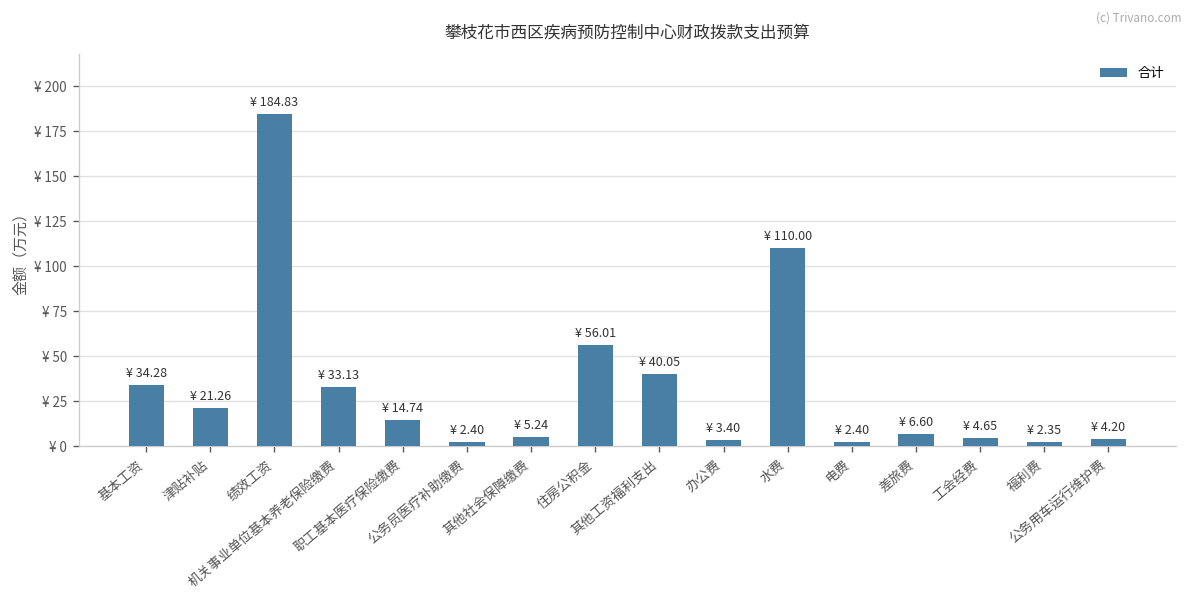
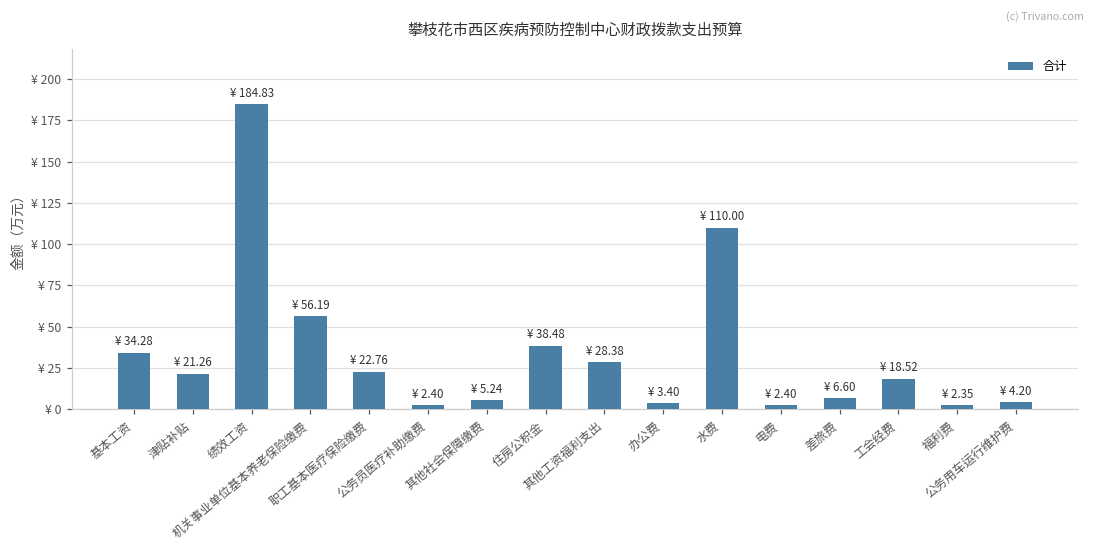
  {
    "基本工资": 34.28,
    "津贴补贴": 21.26,
    "绩效工资": 184.83,
-   "机关事业单位基本养老保险缴费": 33.13,
-   "职工基本医疗保险缴费": 14.74,
+   "机关事业单位基本养老保险缴费": 56.19,
+   "职工基本医疗保险缴费": 22.76,
    "公务员医疗补助缴费": 2.40,
    "其他社会保障缴费": 5.24,
-   "住房公积金": 56.01,
-   "其他工资福利支出": 40.05,
+   "住房公积金": 38.48,
+   "其他工资福利支出": 28.38,
    "办公费": 3.40,
    "水费": 110.00,
    "电费": 2.40,
    "差旅费": 6.60,
-   "工会经费": 4.65,
+   "工会经费": 18.52,
    "福利费": 2.35,
    "公务用车运行维护费": 4.20
  }
